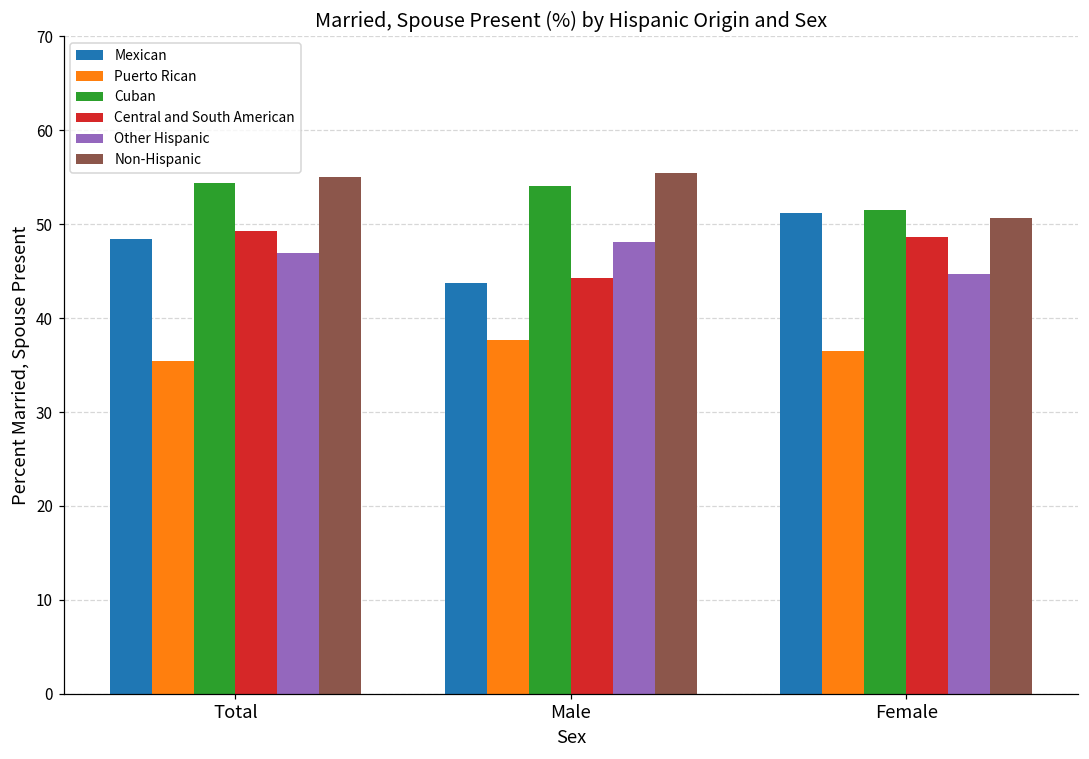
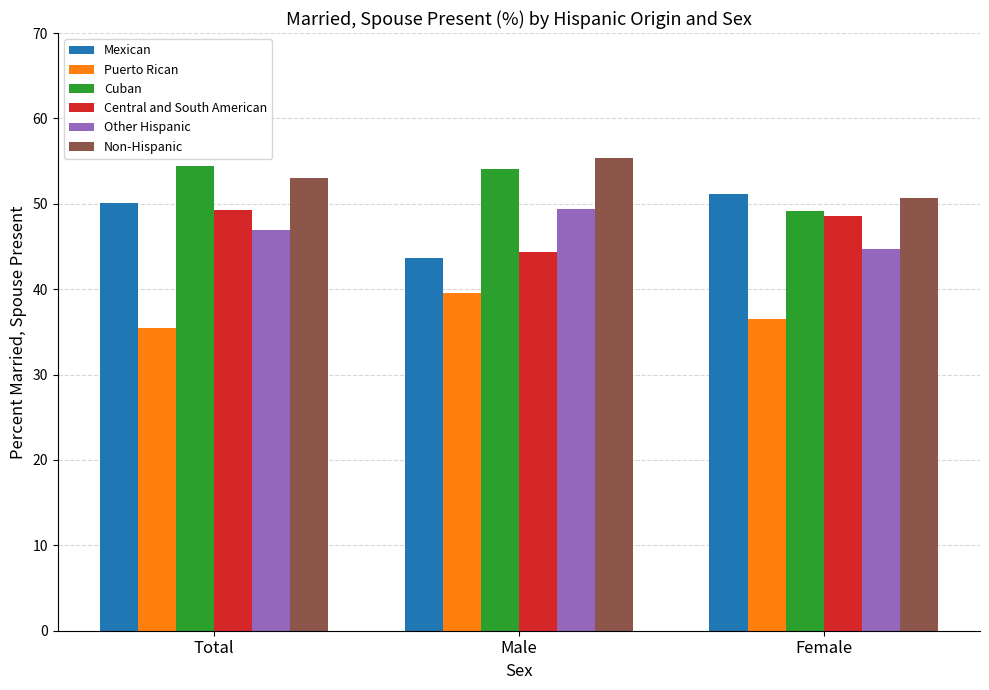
  {
    "Mexican": {
-     "Total": 48,
+     "Total": 50,
      "Male": 44,
      "Female": 51
    },
    "Puerto Rican": {
      "Total": 35,
-     "Male": 38,
+     "Male": 40,
      "Female": 37
    },
    "Cuban": {
      "Total": 54,
      "Male": 54,
-     "Female": 52
+     "Female": 49
    },
    "Central and South American": {
      "Total": 49,
      "Male": 44,
      "Female": 49
    },
    "Other Hispanic": {
      "Total": 47,
-     "Male": 48,
+     "Male": 49,
      "Female": 45
    },
    "Non-Hispanic": {
-     "Total": 55,
+     "Total": 53,
      "Male": 55,
      "Female": 51
    }
  }
